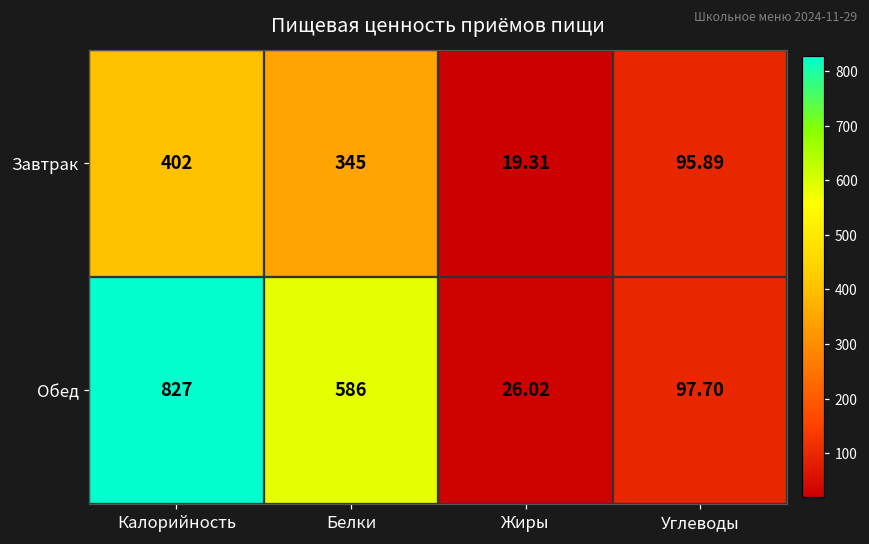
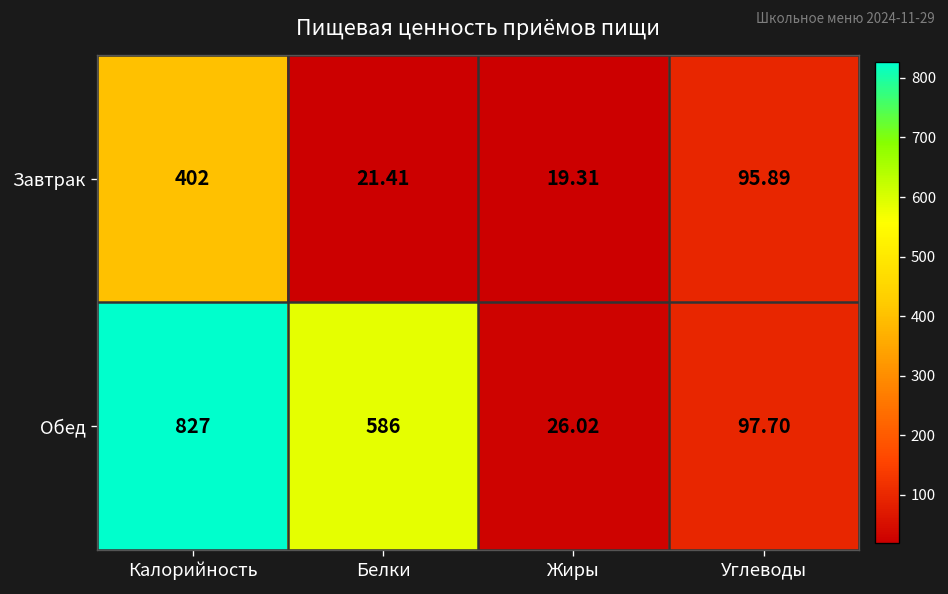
  {
    "Завтрак": {
      "Калорийность": 402,
-     "Белки": 345,
+     "Белки": 21.41,
      "Жиры": 19.31,
      "Углеводы": 95.89
    },
    "Обед": {
      "Калорийность": 827,
      "Белки": 586,
      "Жиры": 26.02,
      "Углеводы": 97.70
    }
  }
